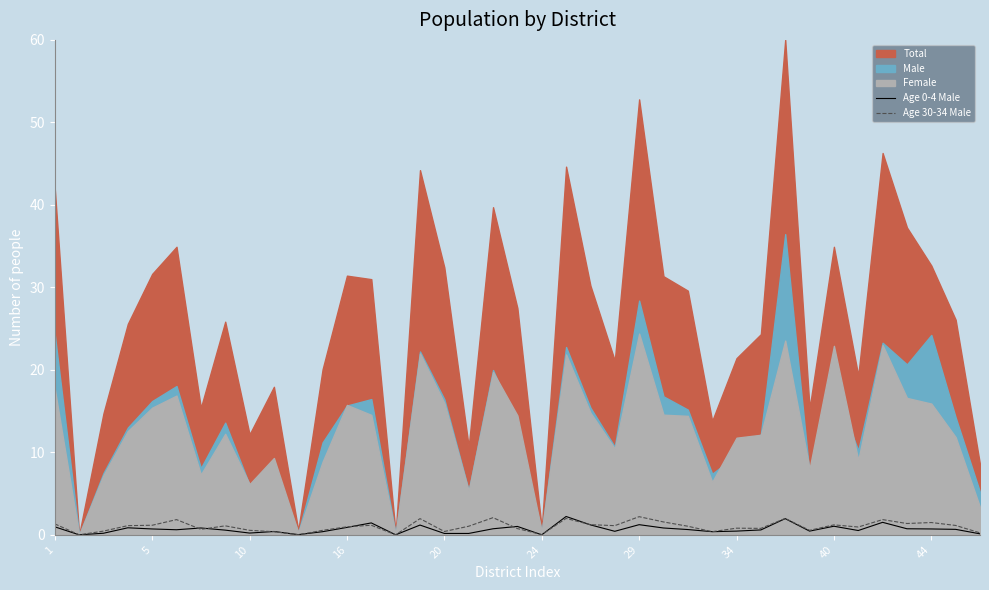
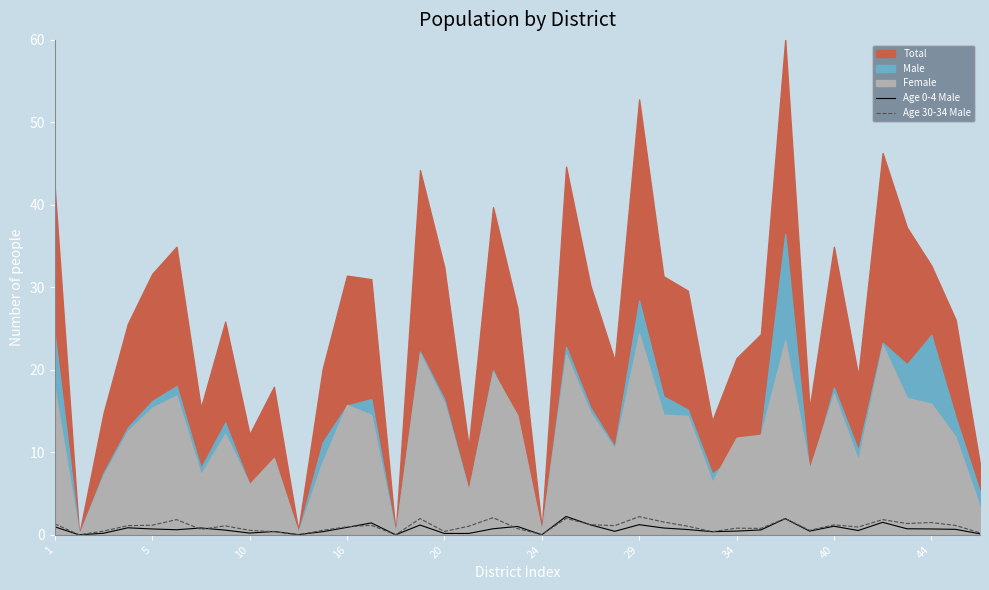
  {
    "Age 0-4 Male": {
      "1": 1,
      "5": 1,
      "10": 0,
      "29": 1,
      "34": 0,
      "44": 1
    },
    "Total": {
      "1": 42,
      "5": 32,
      "10": 12,
      "16": 31,
      "20": 32,
      "24": 1,
      "29": 53,
      "34": 21,
      "40": 35,
      "44": 33
    },
    "Age 30-34 Male": {
      "1": 1,
      "5": 1,
      "10": 1,
      "29": 2,
      "34": 1,
      "44": 1
    },
    "Male": {
      "1": 24,
      "5": 16,
      "20": 16,
      "29": 28,
      "44": 24
    },
    "Female": {
      "1": 18,
      "5": 15,
      "20": 16,
      "29": 24,
      "34": 12,
-     "40": 23,
+     "40": 17,
      "44": 16
    }
  }
